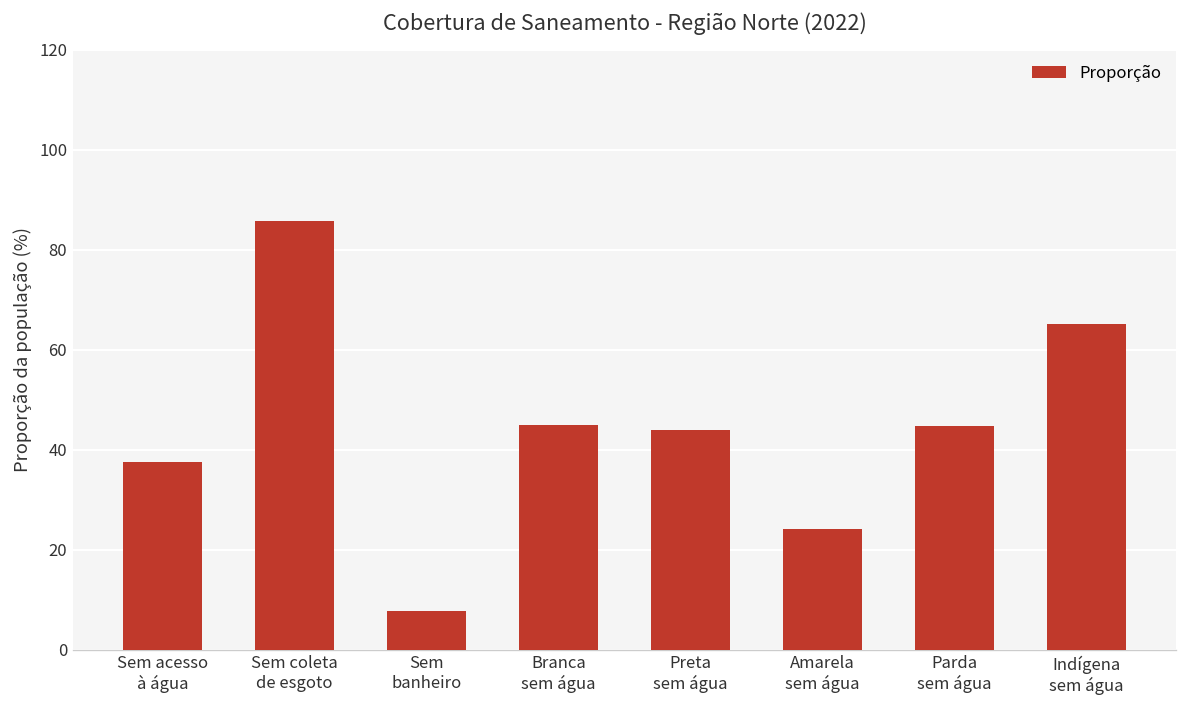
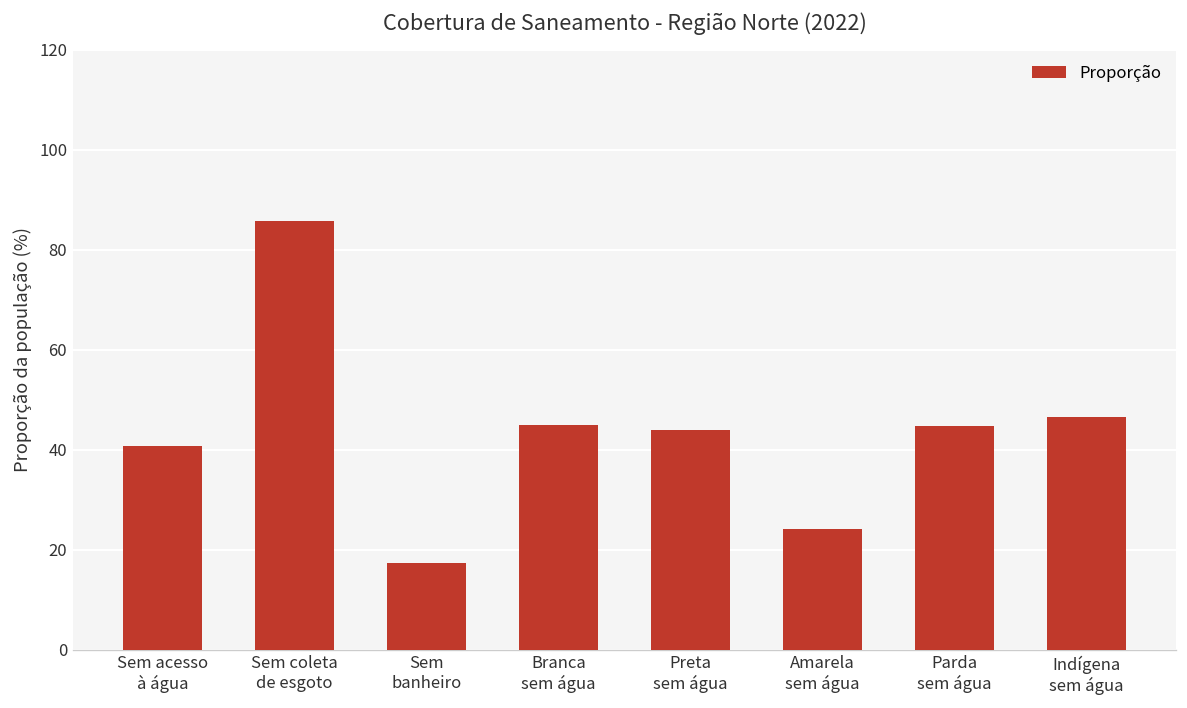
  {
-   "Sem acesso à água": 38,
+   "Sem acesso à água": 41,
    "Sem coleta de esgoto": 86,
-   "Sem banheiro": 8,
+   "Sem banheiro": 17,
    "Branca sem água": 45,
    "Preta sem água": 44,
    "Amarela sem água": 24,
    "Parda sem água": 45,
-   "Indígena sem água": 65
+   "Indígena sem água": 47
  }
